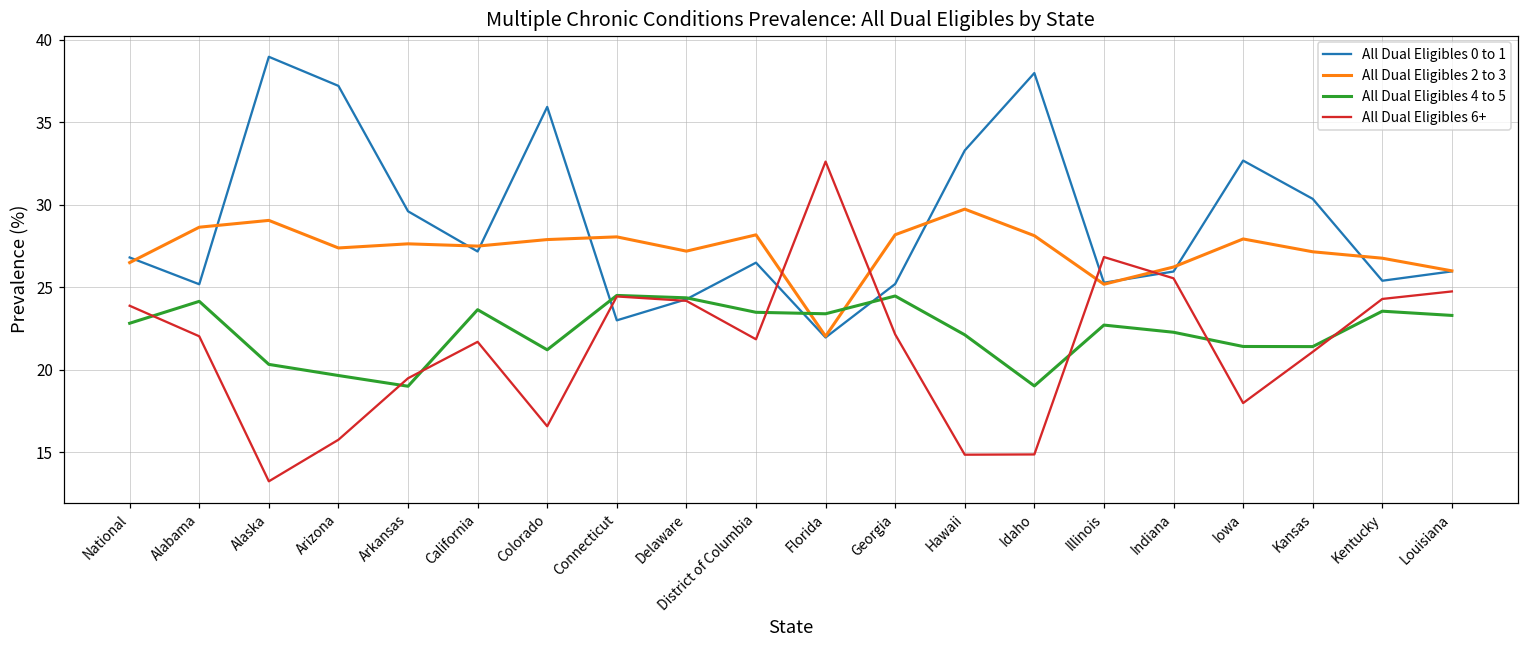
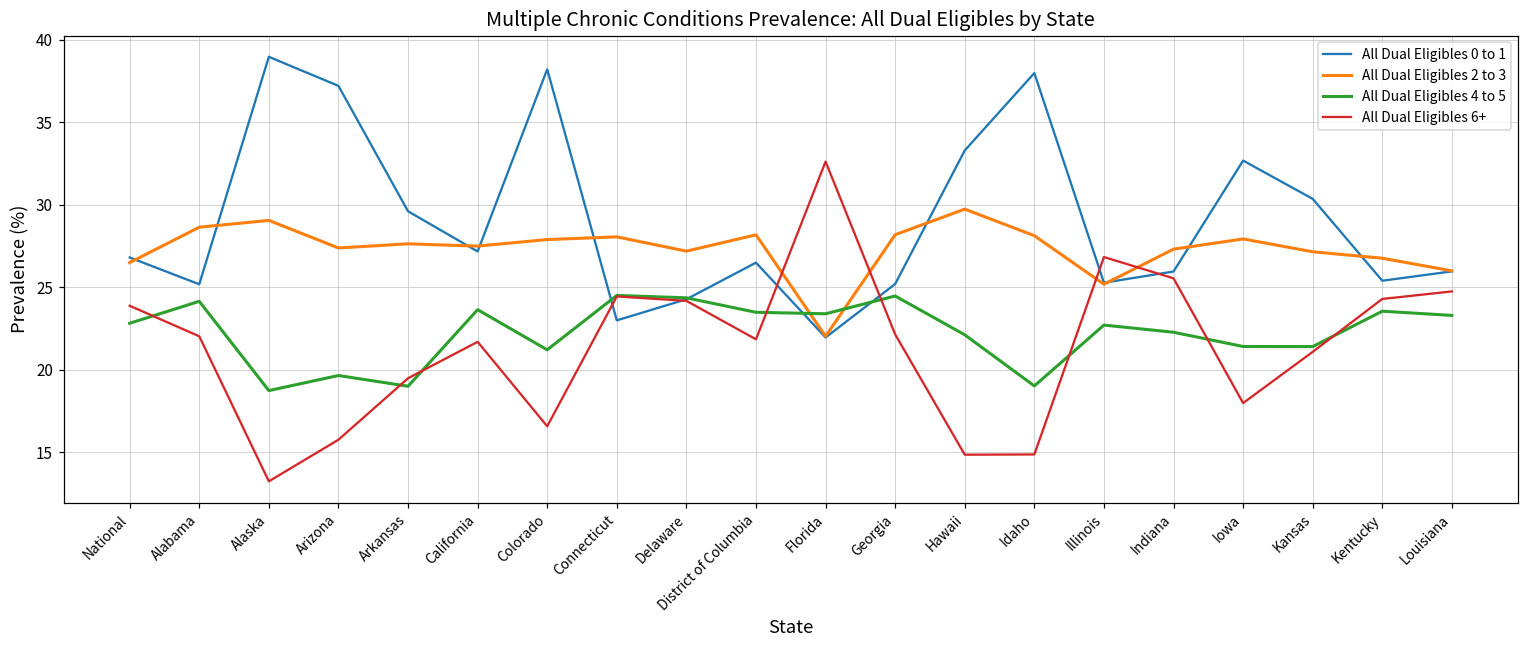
  {
    "All Dual Eligibles 0 to 1": {
      "National": 26.8,
      "Alabama": 25.2,
      "Alaska": 39.0,
      "Arizona": 37.2,
      "Arkansas": 29.6,
      "California": 27.2,
-     "Colorado": 35.9,
+     "Colorado": 38.2,
      "Connecticut": 23.0,
      "District of Columbia": 26.5,
      "Georgia": 25.2,
      "Hawaii": 33.3,
      "Idaho": 38.0,
      "Indiana": 26.0,
      "Iowa": 32.7,
      "Kansas": 30.4,
      "Kentucky": 25.4
    },
    "All Dual Eligibles 2 to 3": {
      "National": 26.5,
      "Alabama": 28.6,
      "Alaska": 29.1,
      "Arizona": 27.4,
      "Arkansas": 27.6,
      "California": 27.5,
      "Colorado": 27.9,
      "Connecticut": 28.1,
      "Delaware": 27.2,
      "District of Columbia": 28.2,
      "Georgia": 28.2,
      "Hawaii": 29.7,
      "Idaho": 28.1,
-     "Indiana": 26.2,
+     "Indiana": 27.3,
      "Iowa": 27.9,
      "Kansas": 27.2,
      "Kentucky": 26.8
    },
    "All Dual Eligibles 4 to 5": {
      "National": 22.8,
      "Alabama": 24.1,
-     "Alaska": 20.3,
+     "Alaska": 18.7,
      "Arizona": 19.7,
      "Arkansas": 19.0,
      "California": 23.6,
      "Colorado": 21.2,
      "District of Columbia": 23.5,
      "Florida": 23.4,
      "Georgia": 24.5,
      "Hawaii": 22.1,
      "Idaho": 19.0,
      "Illinois": 22.7,
      "Indiana": 22.3,
      "Iowa": 21.4,
      "Kansas": 21.4,
      "Kentucky": 23.6,
      "Louisiana": 23.3
    },
    "All Dual Eligibles 6+": {
      "National": 23.9,
      "Alabama": 22.0,
      "Alaska": 13.2,
      "Arizona": 15.8,
      "Arkansas": 19.5,
      "California": 21.7,
      "Colorado": 16.6,
      "District of Columbia": 21.8,
      "Florida": 32.6,
      "Georgia": 22.1,
      "Hawaii": 14.9,
      "Idaho": 14.9,
      "Illinois": 26.8,
      "Indiana": 25.5,
      "Iowa": 18.0,
      "Kansas": 21.1,
      "Kentucky": 24.3,
      "Louisiana": 24.7
    }
  }
